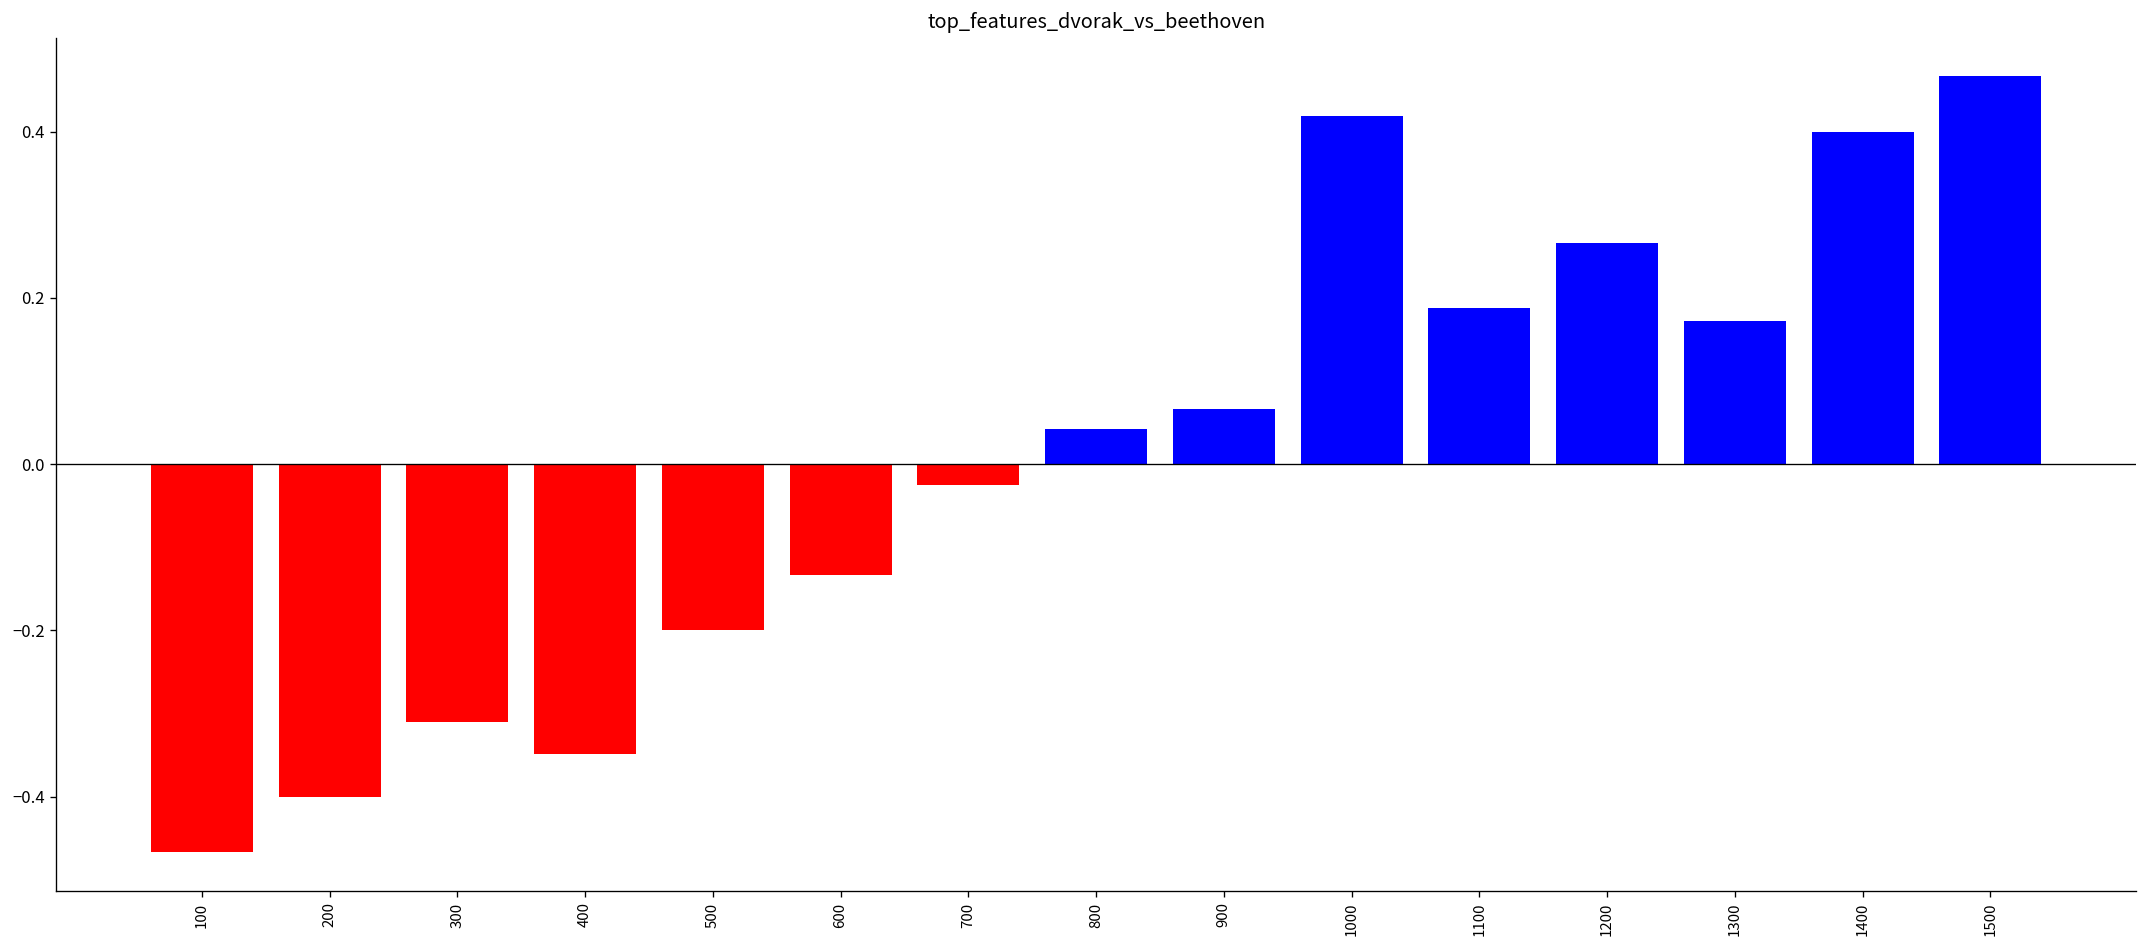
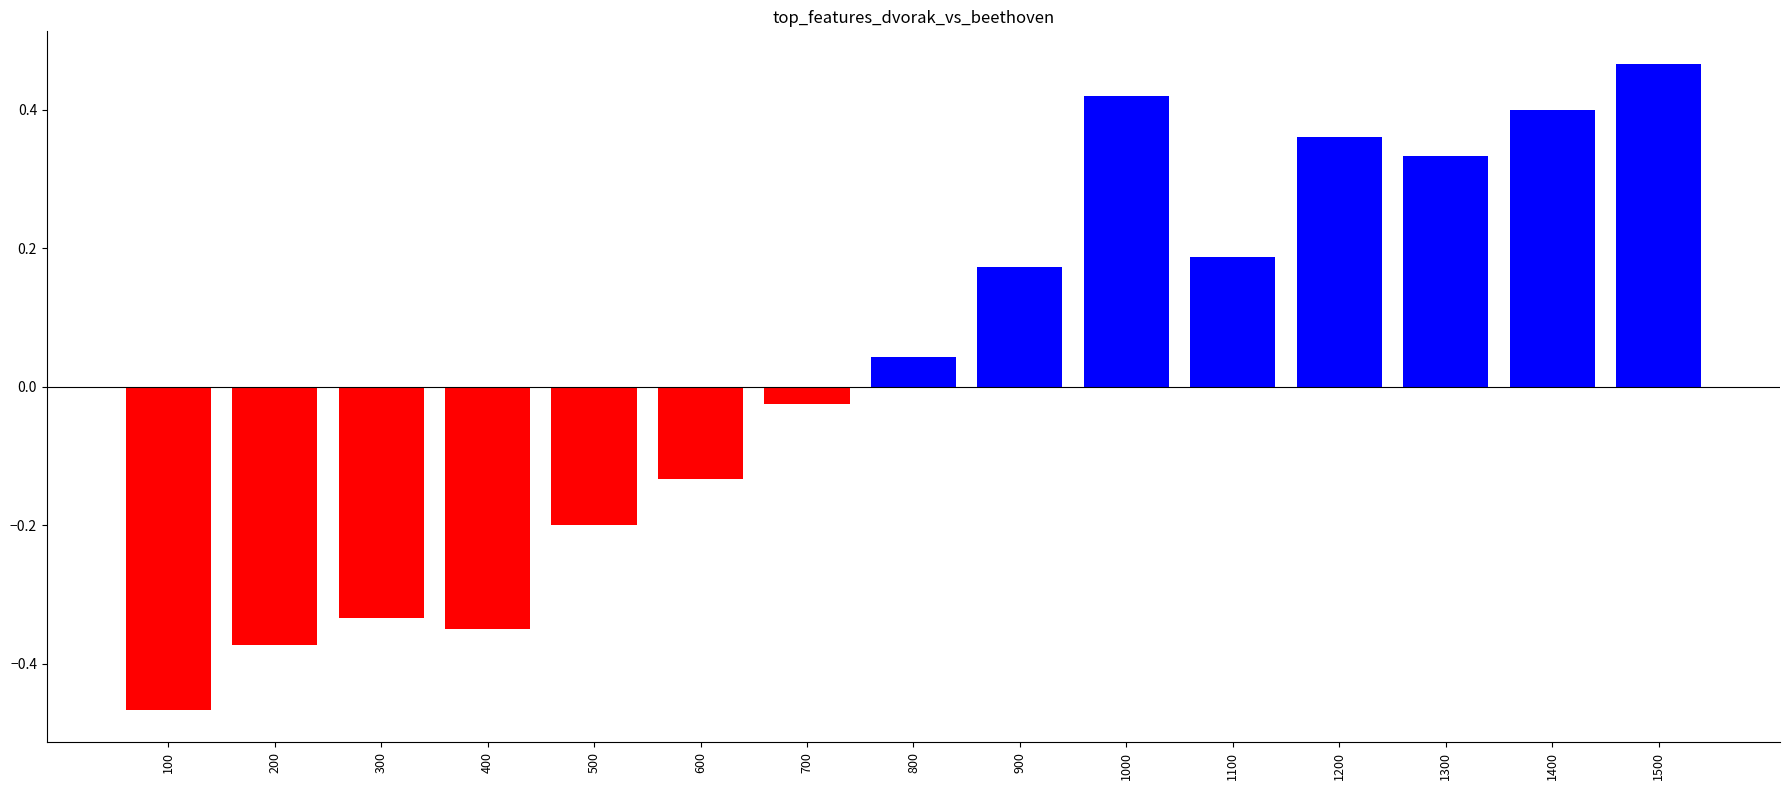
  {
    "100": -0.47,
-   "200": -0.40,
-   "300": -0.31,
+   "200": -0.37,
+   "300": -0.33,
    "400": -0.35,
    "500": -0.20,
    "600": -0.13,
    "700": -0.02,
    "800": 0.04,
-   "900": 0.07,
+   "900": 0.17,
    "1000": 0.42,
    "1100": 0.19,
-   "1200": 0.27,
-   "1300": 0.17,
+   "1200": 0.36,
+   "1300": 0.33,
    "1400": 0.40,
    "1500": 0.47
  }
